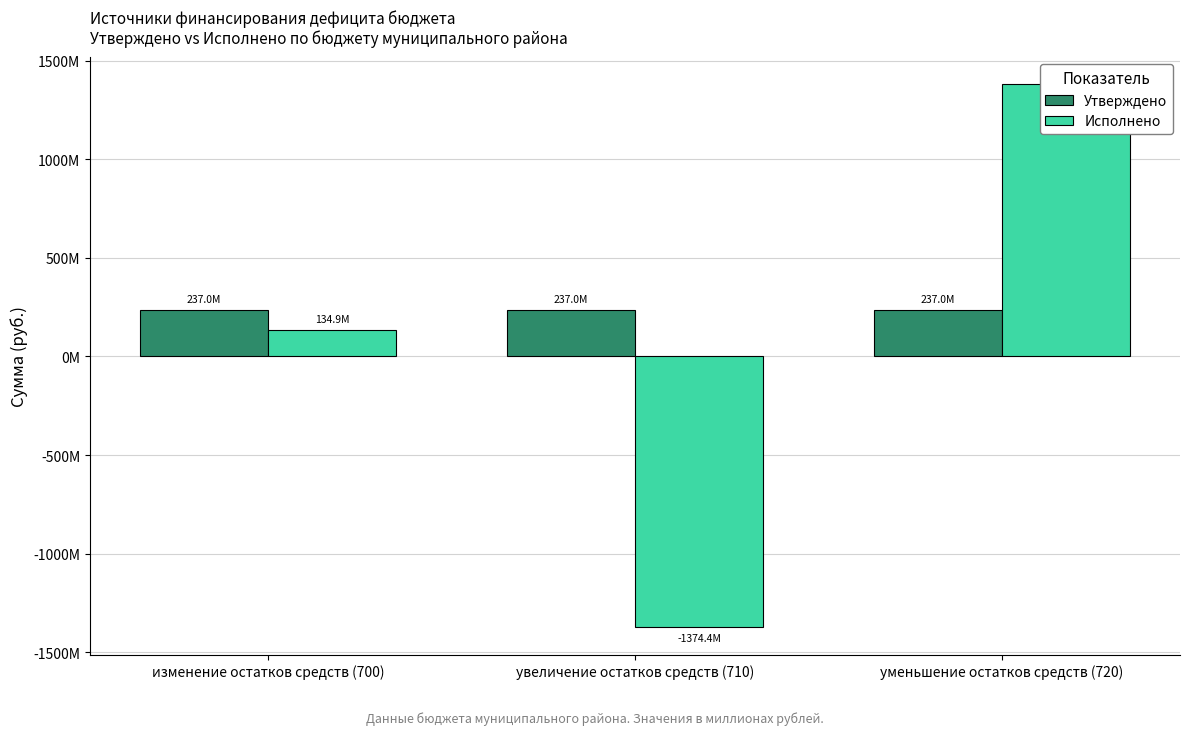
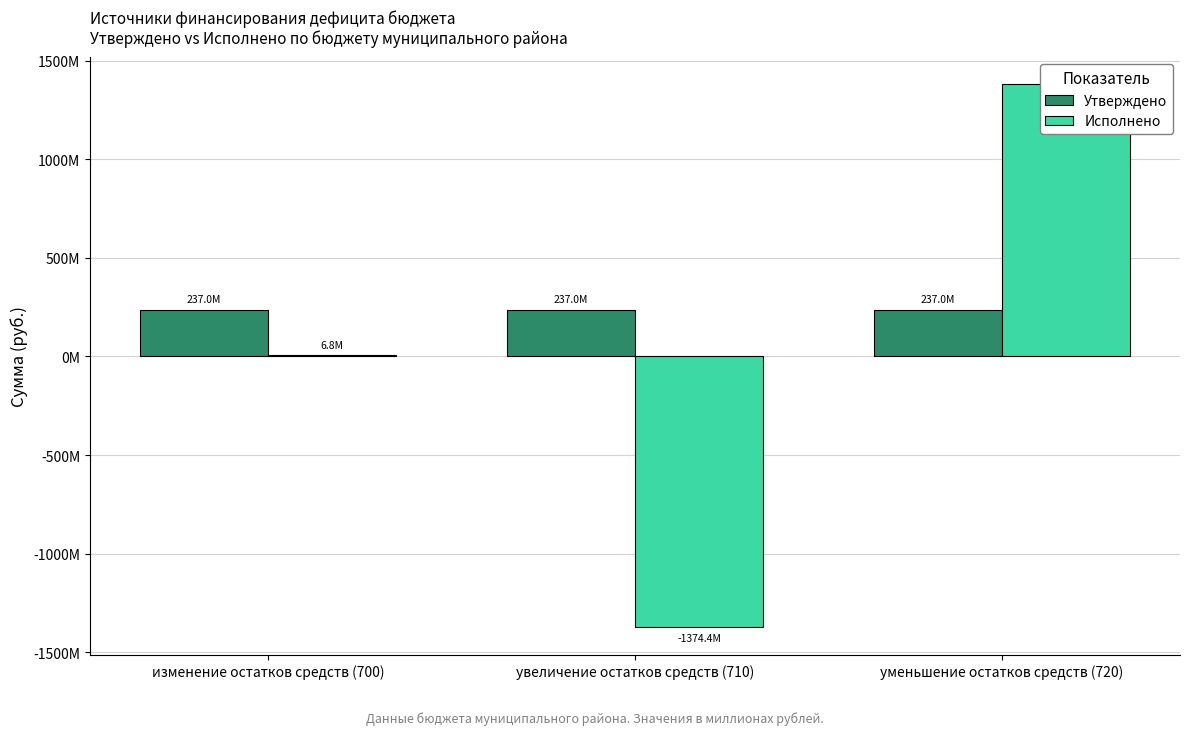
  {
    "Утверждено": {
      "изменение остатков средств (700)": "237.0M",
      "увеличение остатков средств (710)": "237.0M",
      "уменьшение остатков средств (720)": "237.0M"
    },
    "Исполнено": {
-     "изменение остатков средств (700)": "134.9M",
+     "изменение остатков средств (700)": "6.8M",
      "увеличение остатков средств (710)": "-1374.4M"
    }
  }
